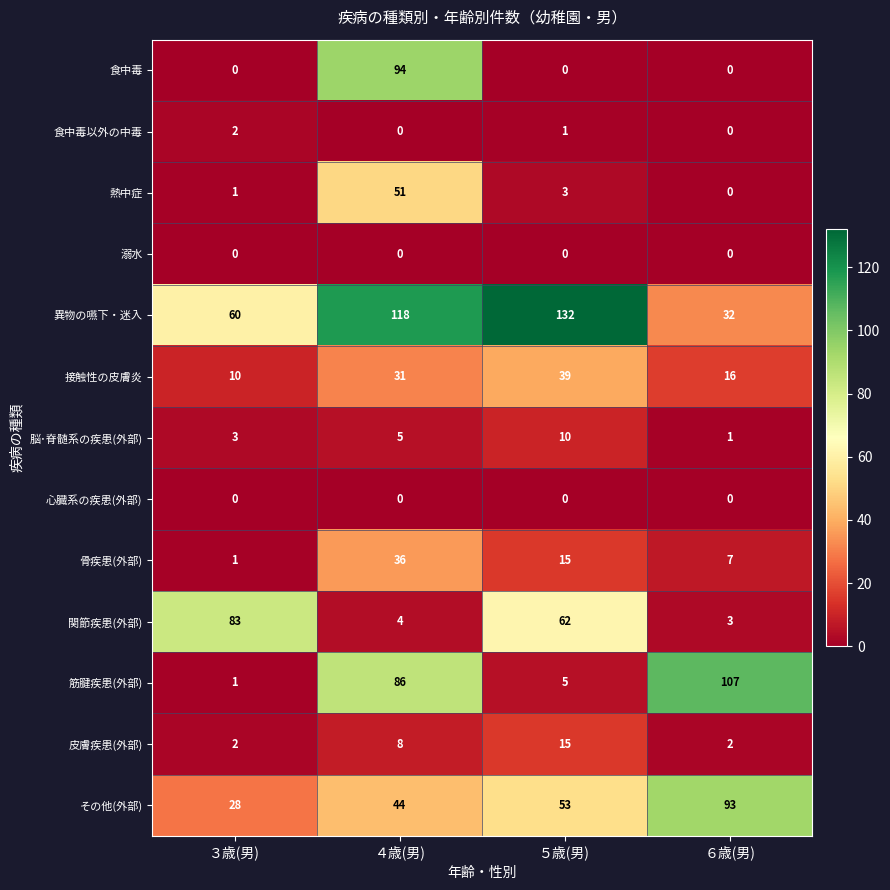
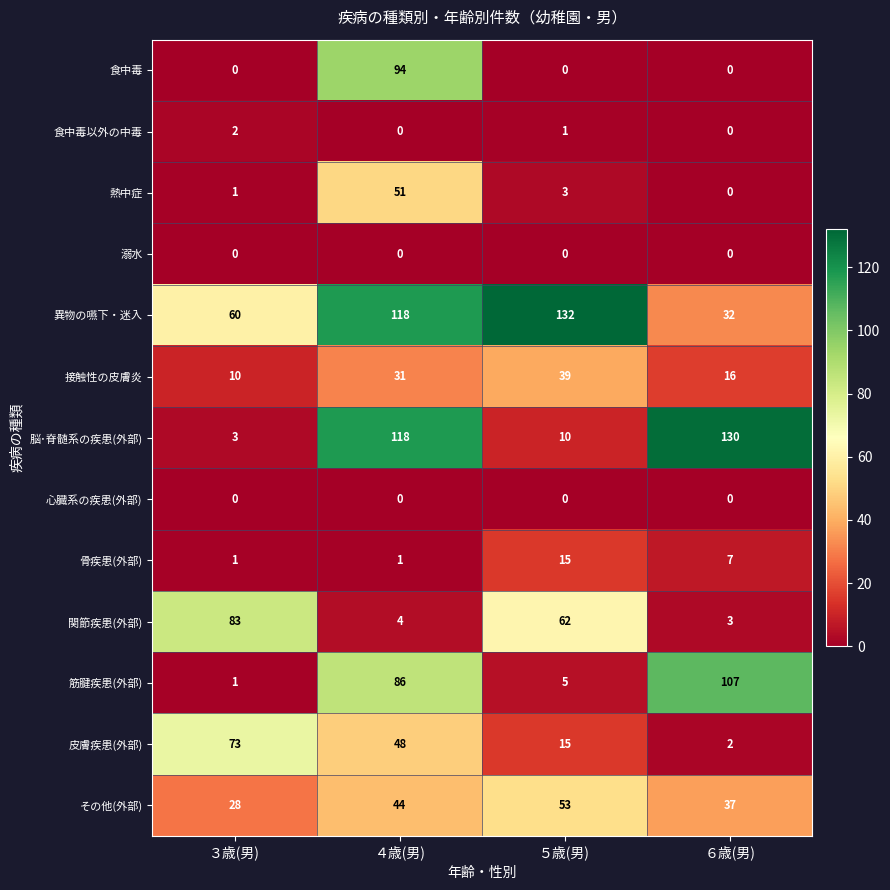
  {
    "食中毒": {
      "３歳(男)": 0,
      "４歳(男)": 94,
      "５歳(男)": 0,
      "６歳(男)": 0
    },
    "食中毒以外の中毒": {
      "３歳(男)": 2,
      "４歳(男)": 0,
      "５歳(男)": 1,
      "６歳(男)": 0
    },
    "熱中症": {
      "３歳(男)": 1,
      "４歳(男)": 51,
      "５歳(男)": 3,
      "６歳(男)": 0
    },
    "溺水": {
      "３歳(男)": 0,
      "４歳(男)": 0,
      "５歳(男)": 0,
      "６歳(男)": 0
    },
    "異物の嚥下・迷入": {
      "３歳(男)": 60,
      "４歳(男)": 118,
      "５歳(男)": 132,
      "６歳(男)": 32
    },
    "接触性の皮膚炎": {
      "３歳(男)": 10,
      "４歳(男)": 31,
      "５歳(男)": 39,
      "６歳(男)": 16
    },
    "脳･脊髄系の疾患(外部)": {
      "３歳(男)": 3,
-     "４歳(男)": 5,
+     "４歳(男)": 118,
      "５歳(男)": 10,
-     "６歳(男)": 1
+     "６歳(男)": 130
    },
    "心臓系の疾患(外部)": {
      "３歳(男)": 0,
      "４歳(男)": 0,
      "５歳(男)": 0,
      "６歳(男)": 0
    },
    "骨疾患(外部)": {
      "３歳(男)": 1,
-     "４歳(男)": 36,
+     "４歳(男)": 1,
      "５歳(男)": 15,
      "６歳(男)": 7
    },
    "関節疾患(外部)": {
      "３歳(男)": 83,
      "４歳(男)": 4,
      "５歳(男)": 62,
      "６歳(男)": 3
    },
    "筋腱疾患(外部)": {
      "３歳(男)": 1,
      "４歳(男)": 86,
      "５歳(男)": 5,
      "６歳(男)": 107
    },
    "皮膚疾患(外部)": {
-     "３歳(男)": 2,
-     "４歳(男)": 8,
+     "３歳(男)": 73,
+     "４歳(男)": 48,
      "５歳(男)": 15,
      "６歳(男)": 2
    },
    "その他(外部)": {
      "３歳(男)": 28,
      "４歳(男)": 44,
      "５歳(男)": 53,
-     "６歳(男)": 93
+     "６歳(男)": 37
    }
  }
